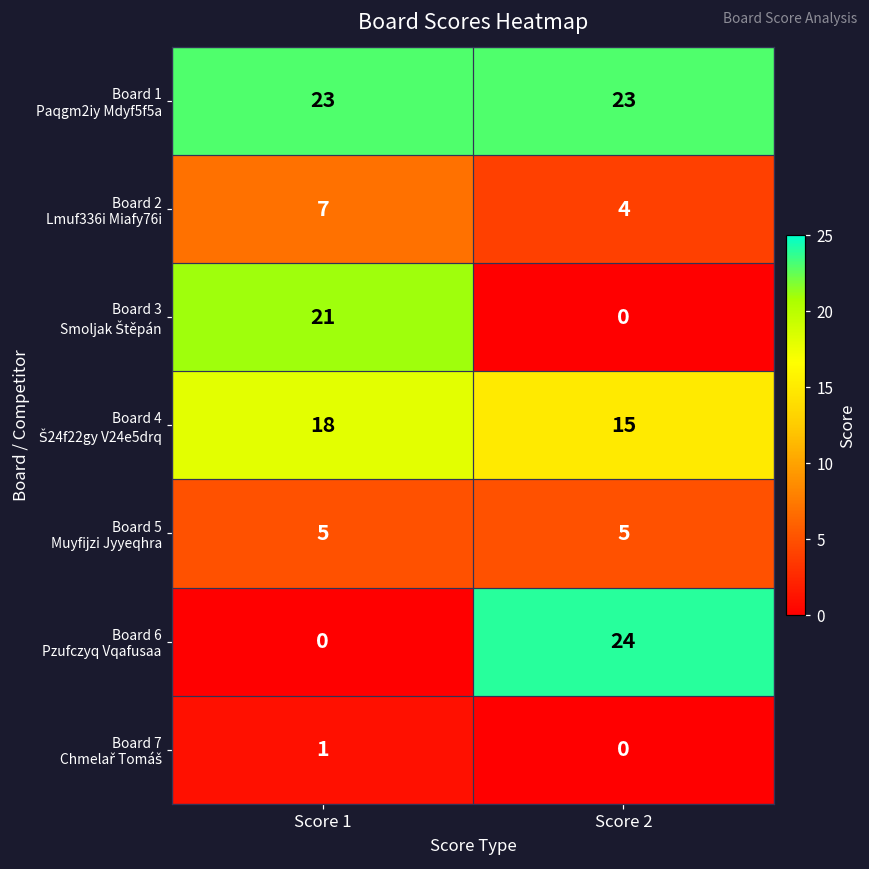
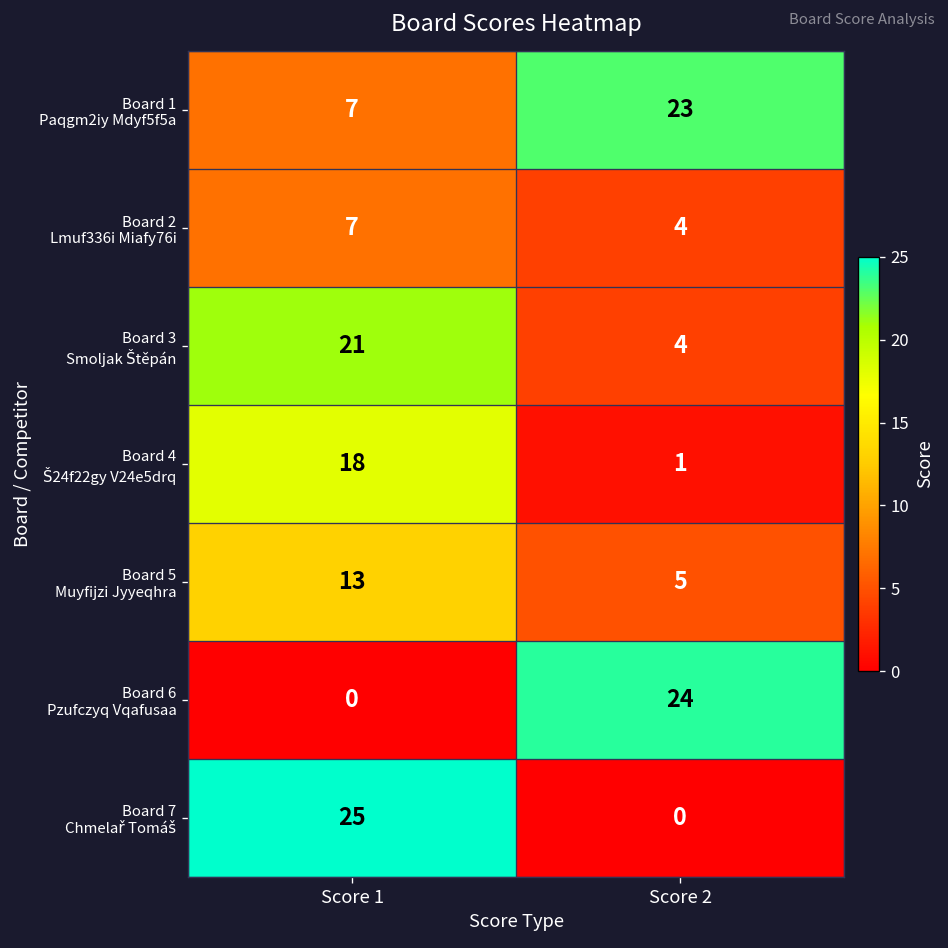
  {
    "Board 1 Paqgm2iy Mdyf5f5a": {
-     "Score 1": 23,
+     "Score 1": 7,
      "Score 2": 23
    },
    "Board 2 Lmuf336i Miafy76i": {
      "Score 1": 7,
      "Score 2": 4
    },
    "Board 3 Smoljak Štěpán": {
      "Score 1": 21,
-     "Score 2": 0
+     "Score 2": 4
    },
    "Board 4 Š24f22gy V24e5drq": {
      "Score 1": 18,
-     "Score 2": 15
+     "Score 2": 1
    },
    "Board 5 Muyfijzi Jyyeqhra": {
-     "Score 1": 5,
+     "Score 1": 13,
      "Score 2": 5
    },
    "Board 6 Pzufczyq Vqafusaa": {
      "Score 1": 0,
      "Score 2": 24
    },
    "Board 7 Chmelař Tomáš": {
-     "Score 1": 1,
+     "Score 1": 25,
      "Score 2": 0
    }
  }
